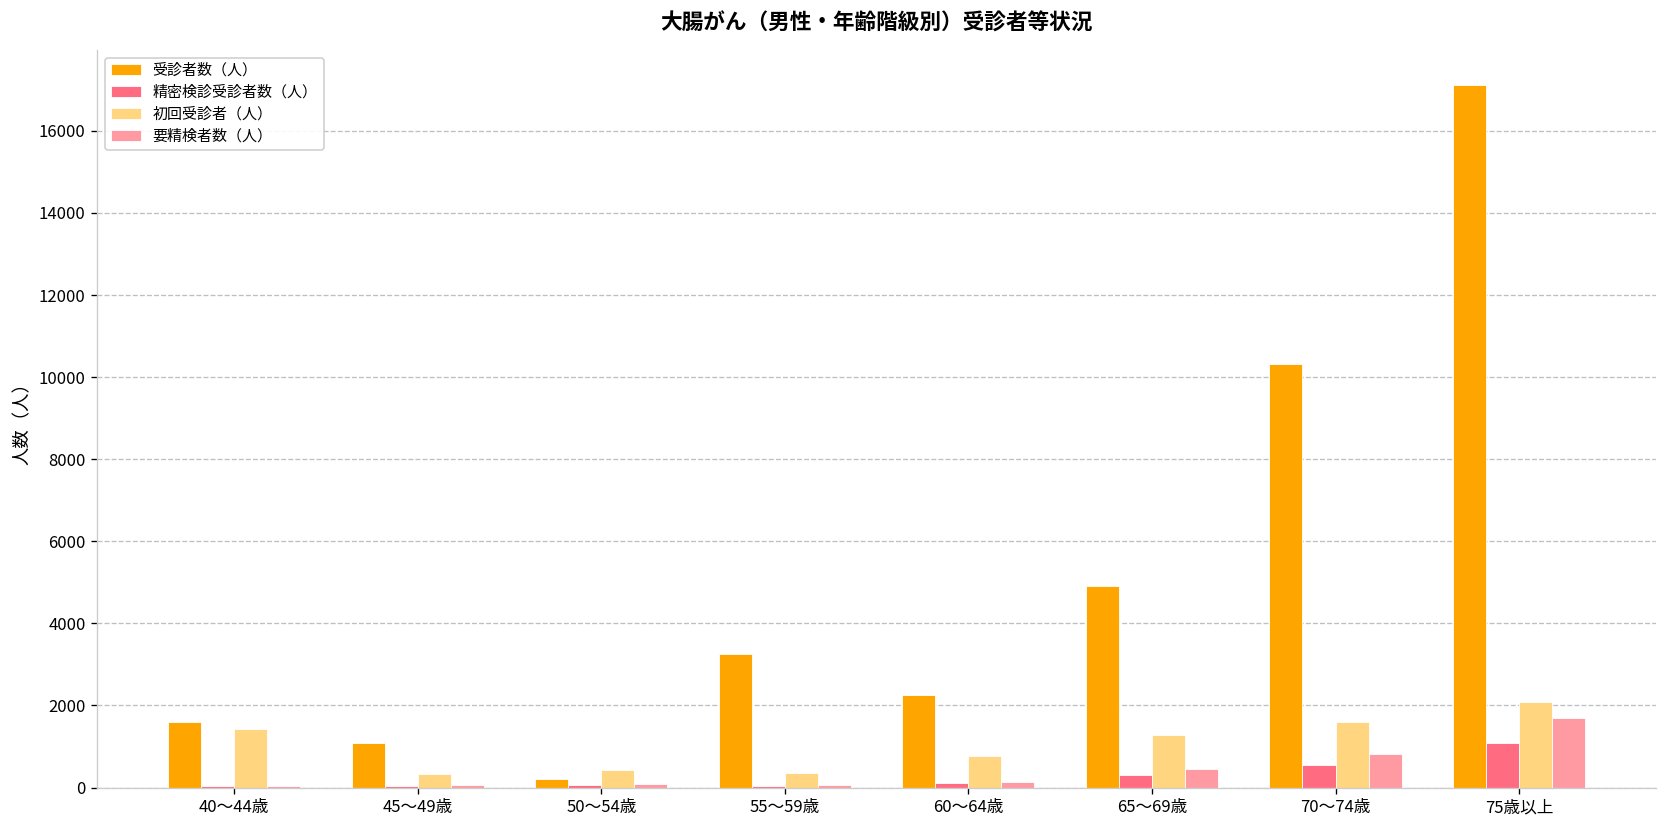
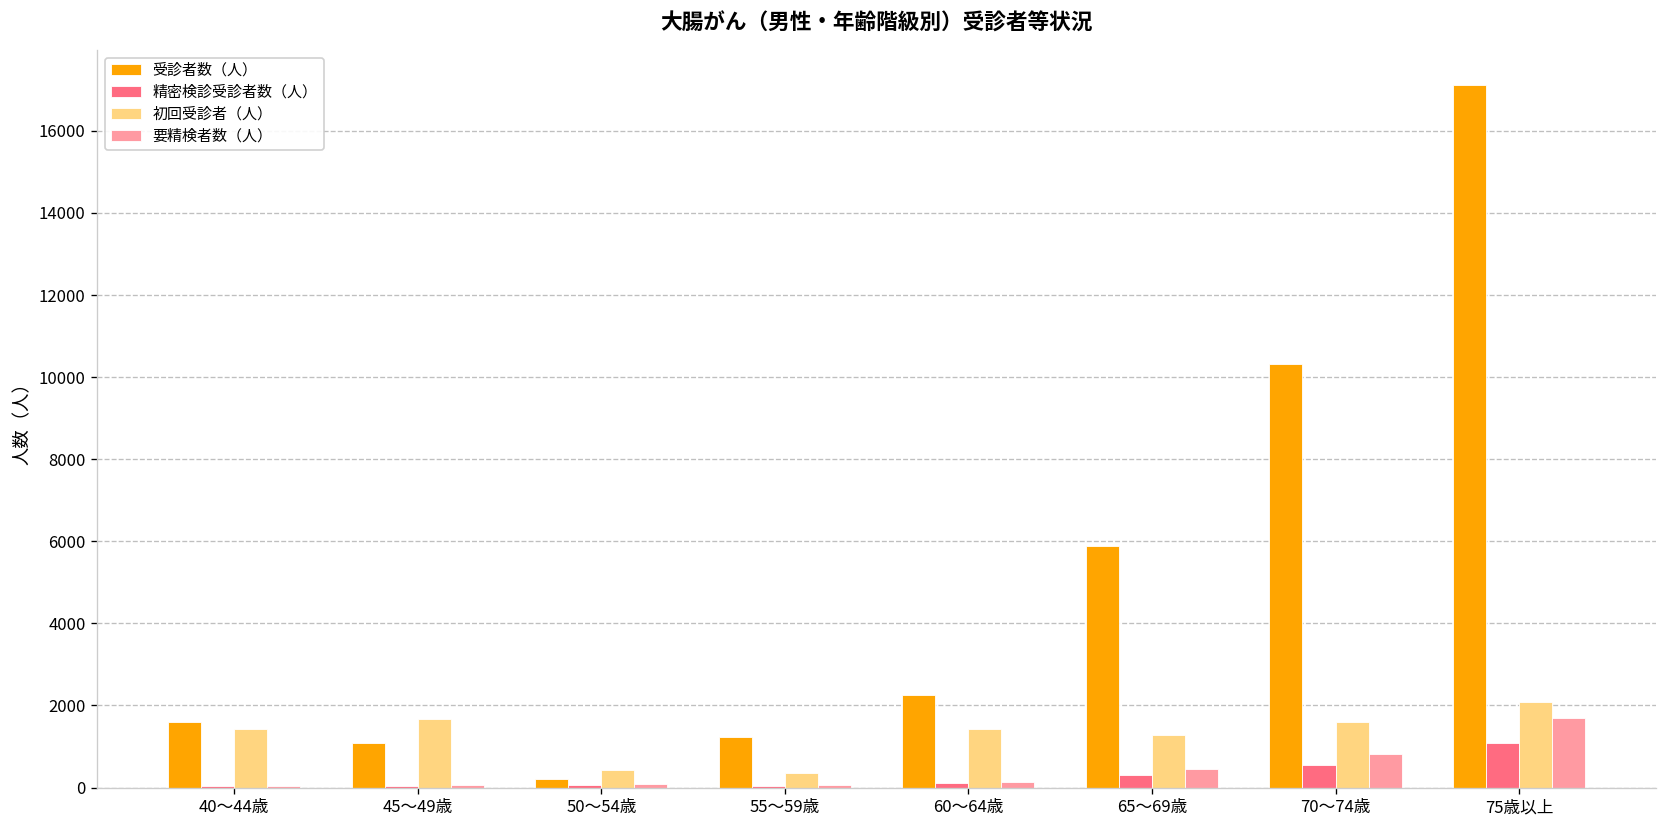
  {
    "受診者数（人）": {
      "40～44歳": 1600,
      "45～49歳": 1100,
      "50～54歳": 200,
-     "55～59歳": 3300,
+     "55～59歳": 1200,
      "60～64歳": 2300,
-     "65～69歳": 4900,
+     "65～69歳": 5900,
      "70～74歳": 10300,
      "75歳以上": 17100
    },
    "初回受診者（人）": {
      "40～44歳": 1400,
-     "45～49歳": 300,
+     "45～49歳": 1700,
      "50～54歳": 400,
      "55～59歳": 400,
-     "60～64歳": 800,
+     "60～64歳": 1400,
      "65～69歳": 1300,
      "70～74歳": 1600,
      "75歳以上": 2100
    }
  }
